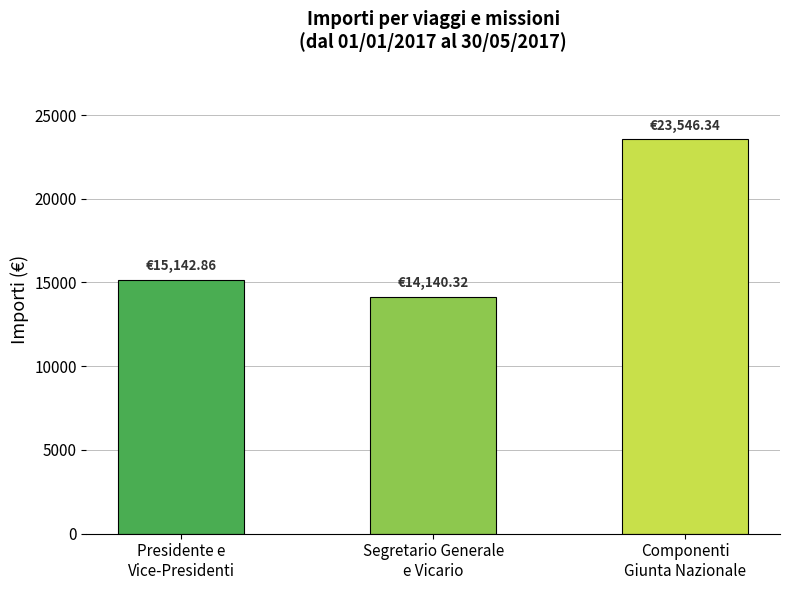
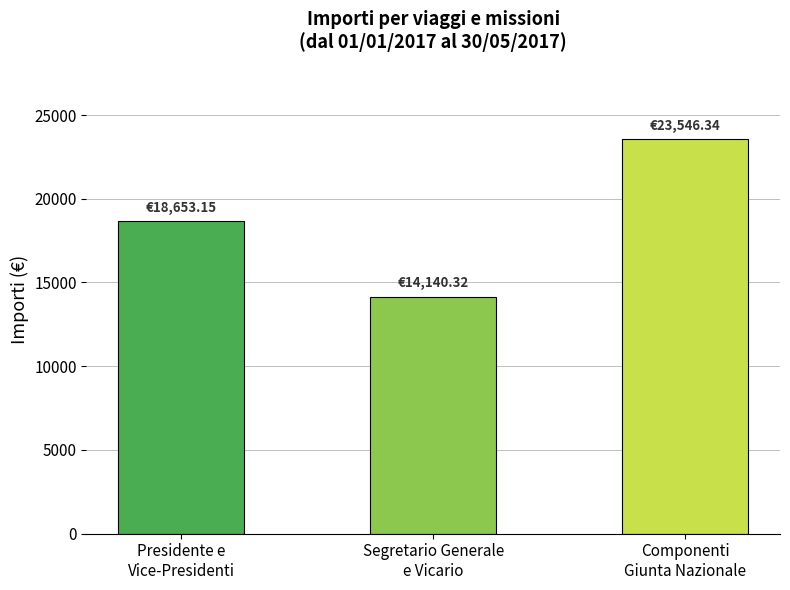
  {
-   "Presidente e Vice-Presidenti": "€15,142.86",
+   "Presidente e Vice-Presidenti": "€18,653.15",
    "Segretario Generale e Vicario": "€14,140.32",
    "Componenti Giunta Nazionale": "€23,546.34"
  }
